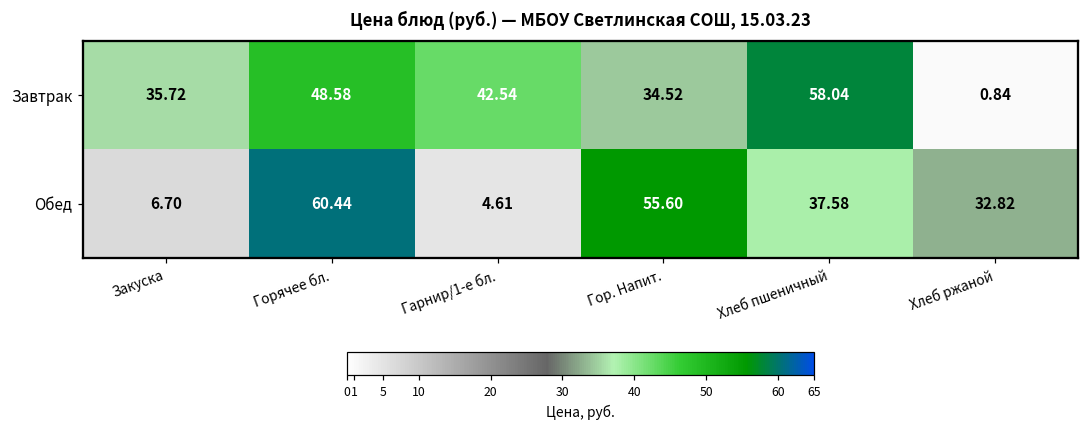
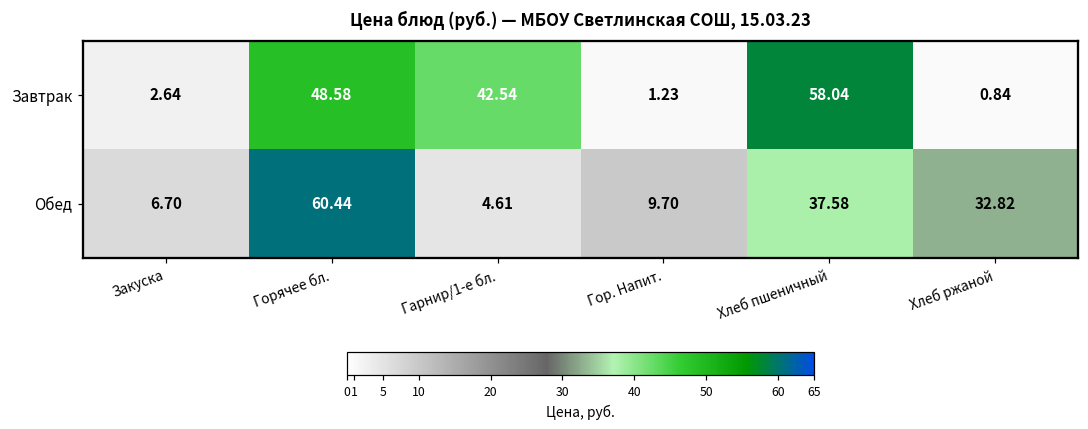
  {
    "Завтрак": {
-     "Закуска": 35.72,
+     "Закуска": 2.64,
      "Горячее бл.": 48.58,
      "Гарнир/1-е бл.": 42.54,
-     "Гор. Напит.": 34.52,
+     "Гор. Напит.": 1.23,
      "Хлеб пшеничный": 58.04,
      "Хлеб ржаной": 0.84
    },
    "Обед": {
      "Закуска": 6.70,
      "Горячее бл.": 60.44,
      "Гарнир/1-е бл.": 4.61,
-     "Гор. Напит.": 55.60,
+     "Гор. Напит.": 9.70,
      "Хлеб пшеничный": 37.58,
      "Хлеб ржаной": 32.82
    }
  }
